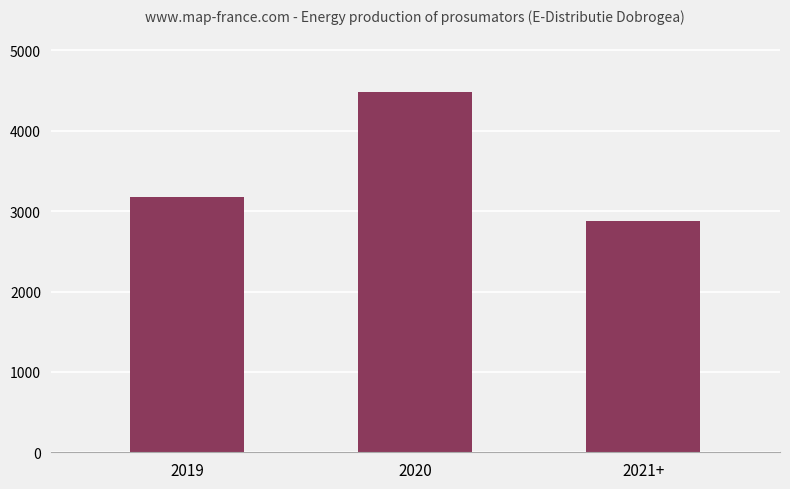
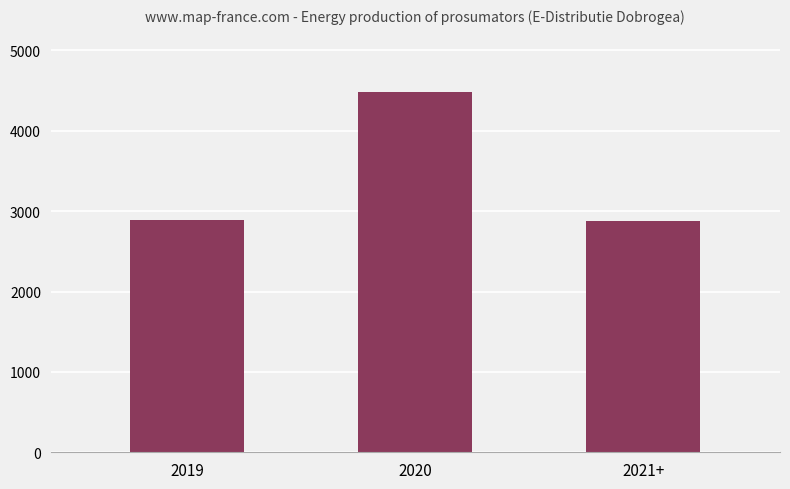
  {
-   "2019": 3200,
+   "2019": 2900,
    "2020": 4500,
    "2021+": 2900
  }
